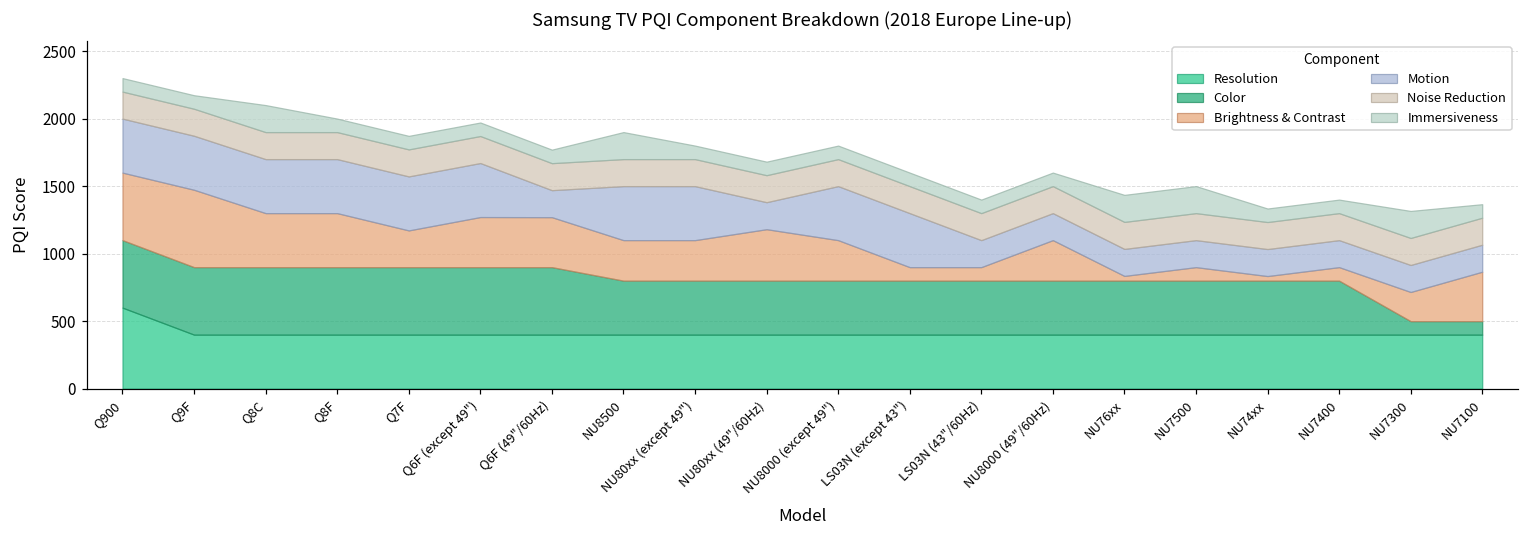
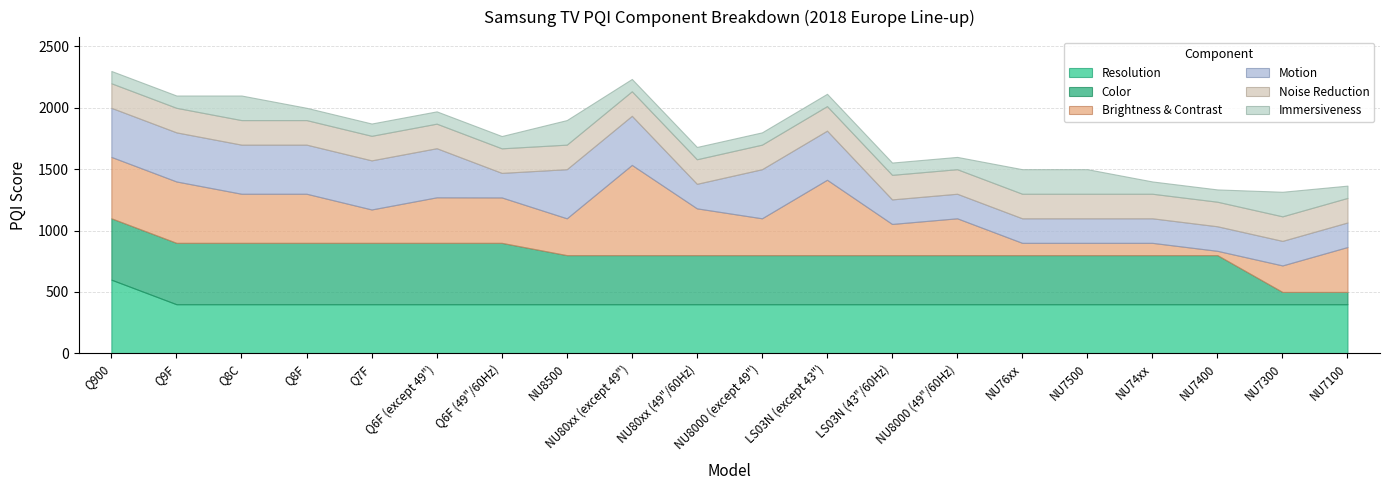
  {
    "Brightness & Contrast": {
      "Q900": 500,
-     "Q9F": 570,
+     "Q9F": 500,
      "Q8C": 400,
      "Q8F": 400,
      "Q7F": 270,
      "Q6F (except 49\")": 370,
      "Q6F (49\"/60Hz)": 370,
      "NU8500": 300,
-     "NU80xx (except 49\")": 300,
+     "NU80xx (except 49\")": 740,
      "NU80xx (49\"/60Hz)": 380,
      "NU8000 (except 49\")": 300,
-     "LS03N (except 43\")": 100,
-     "LS03N (43\"/60Hz)": 100,
+     "LS03N (except 43\")": 610,
+     "LS03N (43\"/60Hz)": 250,
      "NU8000 (49\"/60Hz)": 300,
-     "NU76xx": 40,
+     "NU76xx": 100,
      "NU7500": 100,
-     "NU74xx": 30,
-     "NU7400": 100,
+     "NU74xx": 100,
+     "NU7400": 40,
      "NU7300": 220,
      "NU7100": 370
    }
  }
